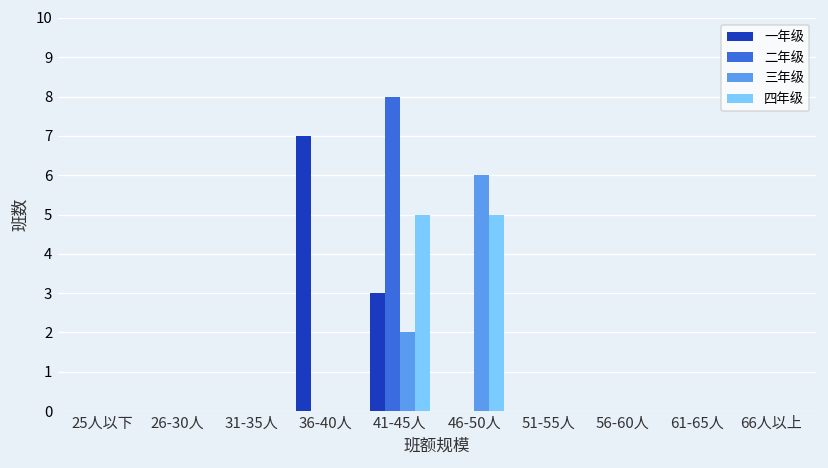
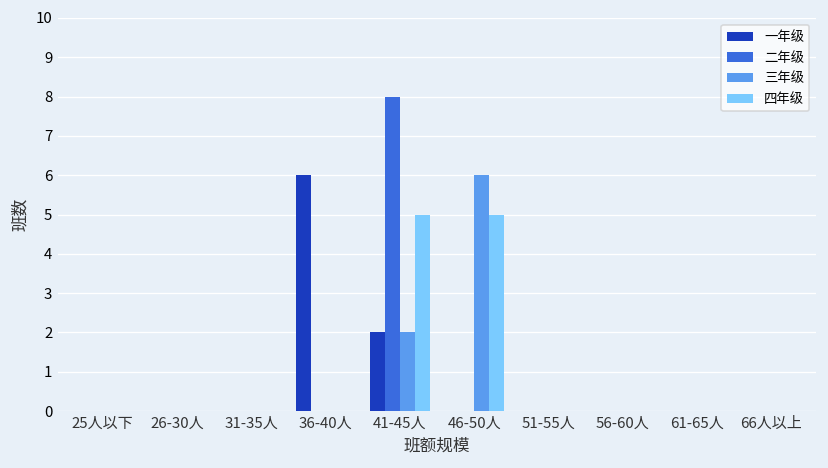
  {
    "一年级": {
      "25人以下": 0,
      "26-30人": 0,
      "31-35人": 0,
-     "36-40人": 7,
-     "41-45人": 3,
+     "36-40人": 6,
+     "41-45人": 2,
      "46-50人": 0,
      "51-55人": 0,
      "56-60人": 0,
      "61-65人": 0,
      "66人以上": 0
    }
  }
